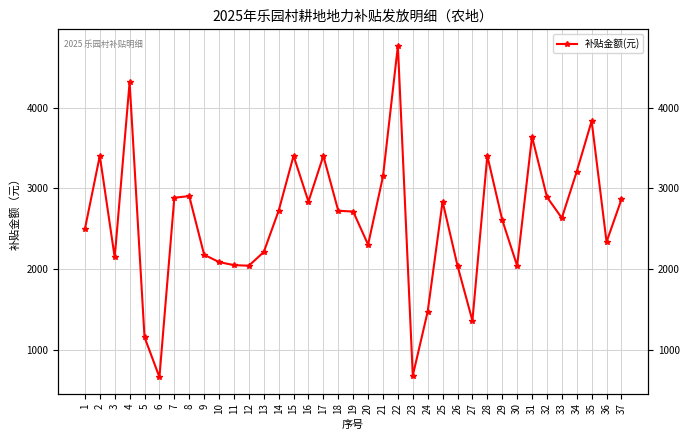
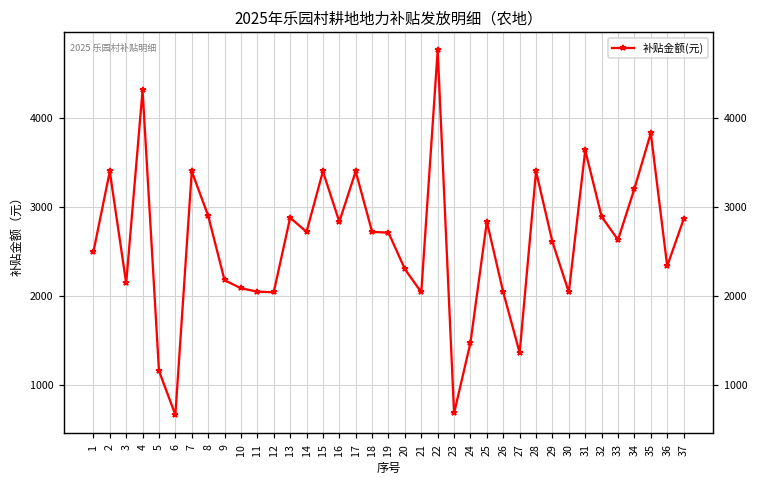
  {
    "1": 2500,
    "2": 3400,
    "3": 2100,
    "4": 4300,
    "5": 1200,
    "6": 700,
-   "7": 2900,
+   "7": 3400,
    "8": 2900,
    "9": 2200,
    "10": 2100,
    "11": 2000,
    "12": 2000,
-   "13": 2200,
+   "13": 2900,
    "14": 2700,
    "15": 3400,
    "16": 2800,
    "17": 3400,
    "18": 2700,
    "19": 2700,
    "20": 2300,
-   "21": 3100,
+   "21": 2000,
    "22": 4800,
    "23": 700,
    "24": 1500,
    "25": 2800,
    "26": 2000,
    "27": 1400,
    "28": 3400,
    "29": 2600,
    "30": 2000,
    "31": 3600,
    "32": 2900,
    "33": 2600,
    "34": 3200,
    "35": 3800,
    "36": 2300,
    "37": 2900
  }
